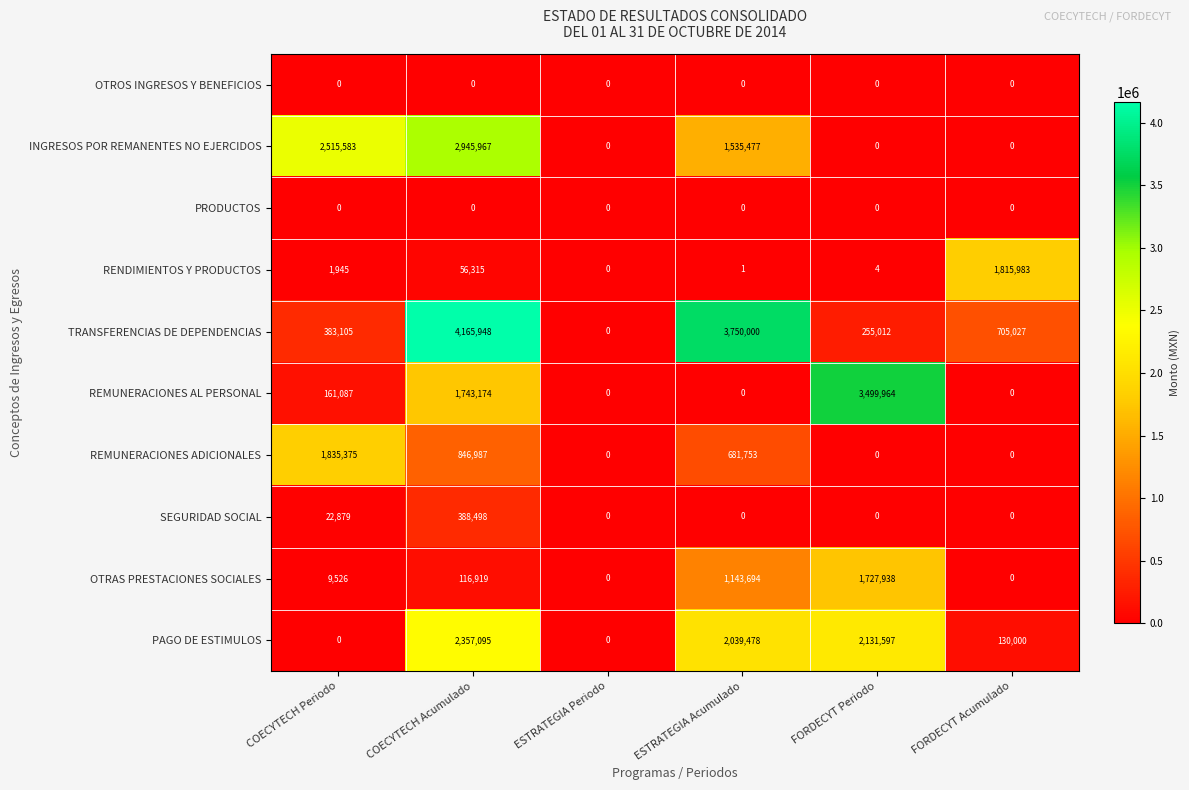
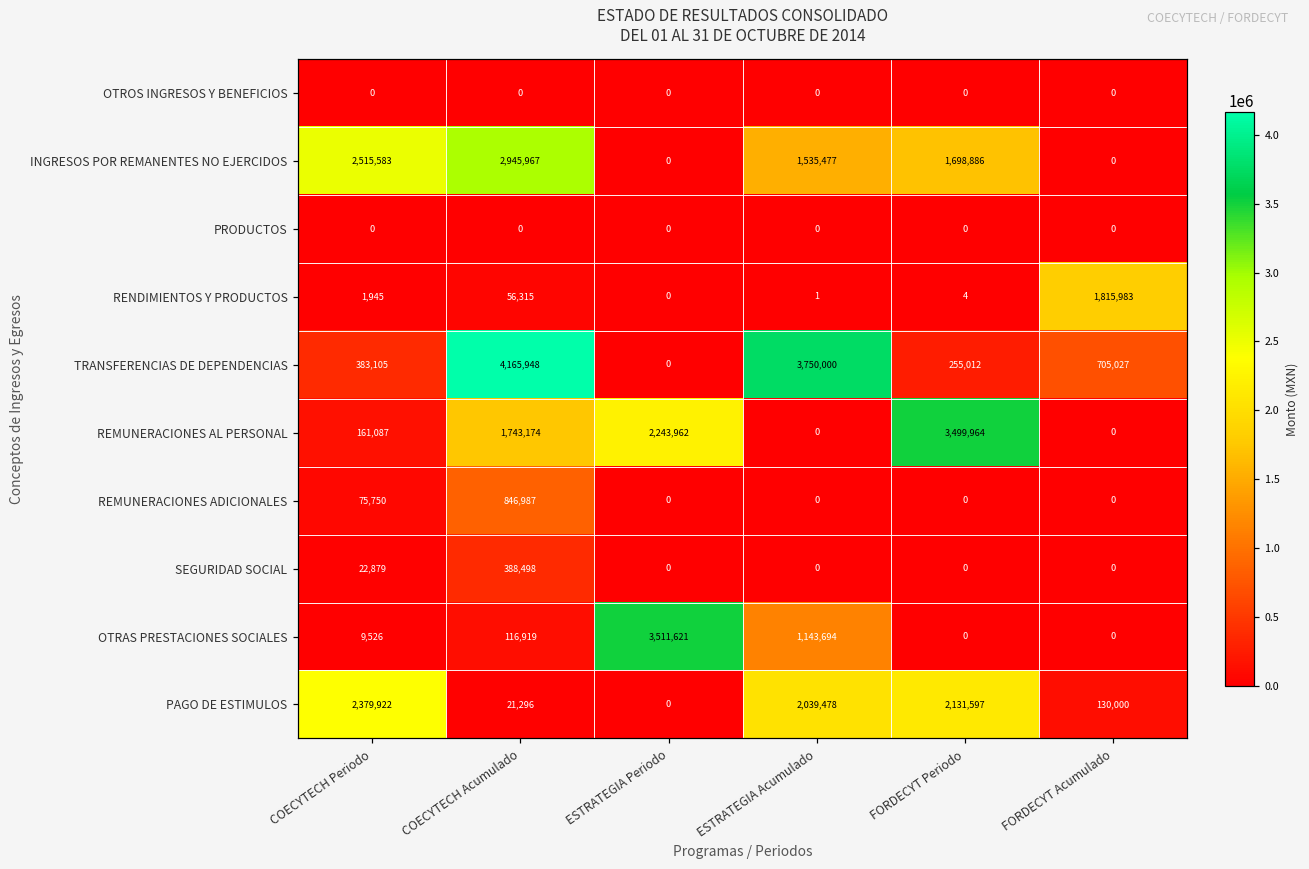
  {
    "OTROS INGRESOS Y BENEFICIOS": {
      "COECYTECH Periodo": "0",
      "COECYTECH Acumulado": "0",
      "ESTRATEGIA Periodo": "0",
      "ESTRATEGIA Acumulado": "0",
      "FORDECYT Periodo": "0",
      "FORDECYT Acumulado": "0"
    },
    "INGRESOS POR REMANENTES NO EJERCIDOS": {
      "COECYTECH Periodo": "2,515,583",
      "COECYTECH Acumulado": "2,945,967",
      "ESTRATEGIA Periodo": "0",
      "ESTRATEGIA Acumulado": "1,535,477",
-     "FORDECYT Periodo": "0",
+     "FORDECYT Periodo": "1,698,886",
      "FORDECYT Acumulado": "0"
    },
    "PRODUCTOS": {
      "COECYTECH Periodo": "0",
      "COECYTECH Acumulado": "0",
      "ESTRATEGIA Periodo": "0",
      "ESTRATEGIA Acumulado": "0",
      "FORDECYT Periodo": "0",
      "FORDECYT Acumulado": "0"
    },
    "RENDIMIENTOS Y PRODUCTOS": {
      "COECYTECH Periodo": "1,945",
      "COECYTECH Acumulado": "56,315",
      "ESTRATEGIA Periodo": "0",
      "ESTRATEGIA Acumulado": "1",
      "FORDECYT Periodo": "4",
      "FORDECYT Acumulado": "1,815,983"
    },
    "TRANSFERENCIAS DE DEPENDENCIAS": {
      "COECYTECH Periodo": "383,105",
      "COECYTECH Acumulado": "4,165,948",
      "ESTRATEGIA Periodo": "0",
      "ESTRATEGIA Acumulado": "3,750,000",
      "FORDECYT Periodo": "255,012",
      "FORDECYT Acumulado": "705,027"
    },
    "REMUNERACIONES AL PERSONAL": {
      "COECYTECH Periodo": "161,087",
      "COECYTECH Acumulado": "1,743,174",
-     "ESTRATEGIA Periodo": "0",
+     "ESTRATEGIA Periodo": "2,243,962",
      "ESTRATEGIA Acumulado": "0",
      "FORDECYT Periodo": "3,499,964",
      "FORDECYT Acumulado": "0"
    },
    "REMUNERACIONES ADICIONALES": {
-     "COECYTECH Periodo": "1,835,375",
+     "COECYTECH Periodo": "75,750",
      "COECYTECH Acumulado": "846,987",
      "ESTRATEGIA Periodo": "0",
-     "ESTRATEGIA Acumulado": "681,753",
+     "ESTRATEGIA Acumulado": "0",
      "FORDECYT Periodo": "0",
      "FORDECYT Acumulado": "0"
    },
    "SEGURIDAD SOCIAL": {
      "COECYTECH Periodo": "22,879",
      "COECYTECH Acumulado": "388,498",
      "ESTRATEGIA Periodo": "0",
      "ESTRATEGIA Acumulado": "0",
      "FORDECYT Periodo": "0",
      "FORDECYT Acumulado": "0"
    },
    "OTRAS PRESTACIONES SOCIALES": {
      "COECYTECH Periodo": "9,526",
      "COECYTECH Acumulado": "116,919",
-     "ESTRATEGIA Periodo": "0",
+     "ESTRATEGIA Periodo": "3,511,621",
      "ESTRATEGIA Acumulado": "1,143,694",
-     "FORDECYT Periodo": "1,727,938",
+     "FORDECYT Periodo": "0",
      "FORDECYT Acumulado": "0"
    },
    "PAGO DE ESTIMULOS": {
-     "COECYTECH Periodo": "0",
-     "COECYTECH Acumulado": "2,357,095",
+     "COECYTECH Periodo": "2,379,922",
+     "COECYTECH Acumulado": "21,296",
      "ESTRATEGIA Periodo": "0",
      "ESTRATEGIA Acumulado": "2,039,478",
      "FORDECYT Periodo": "2,131,597",
      "FORDECYT Acumulado": "130,000"
    }
  }
